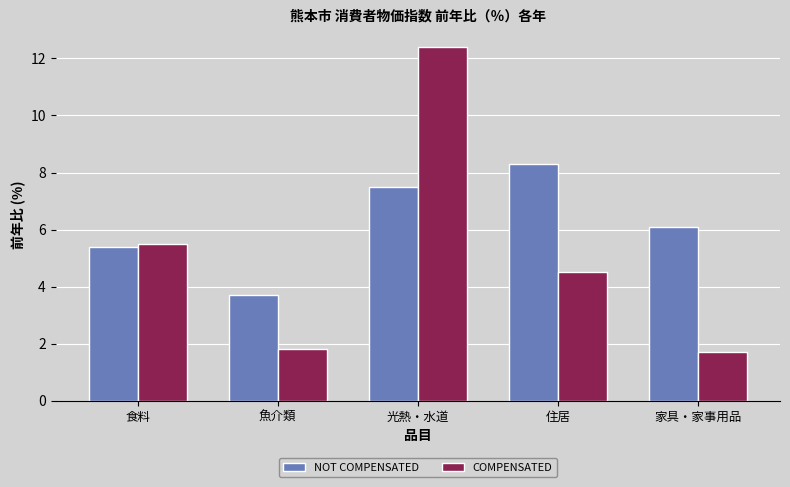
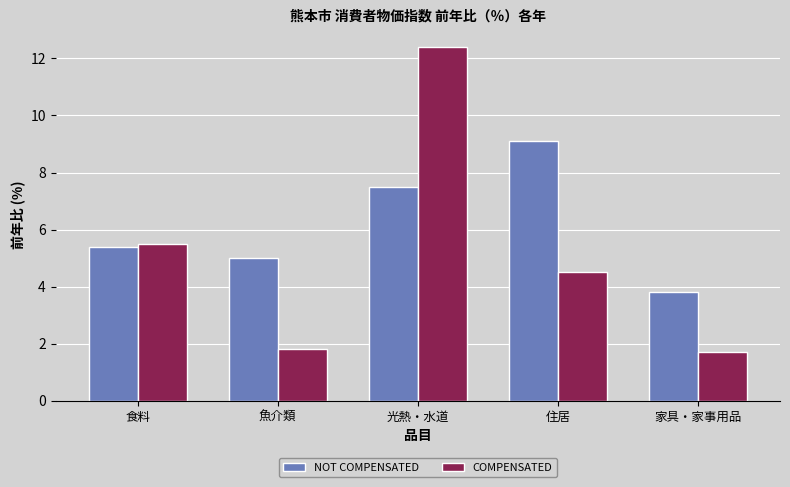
  {
    "NOT COMPENSATED": {
      "食料": 5.4,
-     "魚介類": 3.7,
+     "魚介類": 5.0,
      "光熱・水道": 7.5,
-     "住居": 8.3,
-     "家具・家事用品": 6.1
+     "住居": 9.1,
+     "家具・家事用品": 3.8
    },
    "COMPENSATED": {
      "食料": 5.5,
      "魚介類": 1.8,
      "光熱・水道": 12.4,
      "住居": 4.5,
      "家具・家事用品": 1.7
    }
  }
